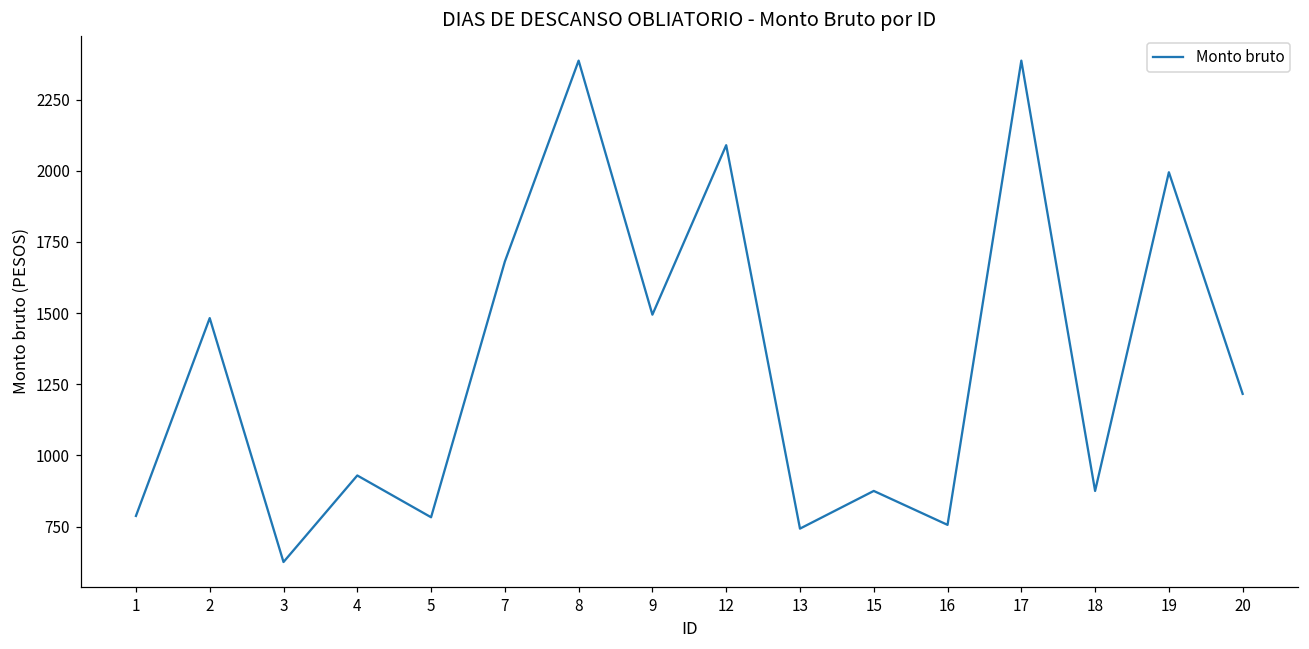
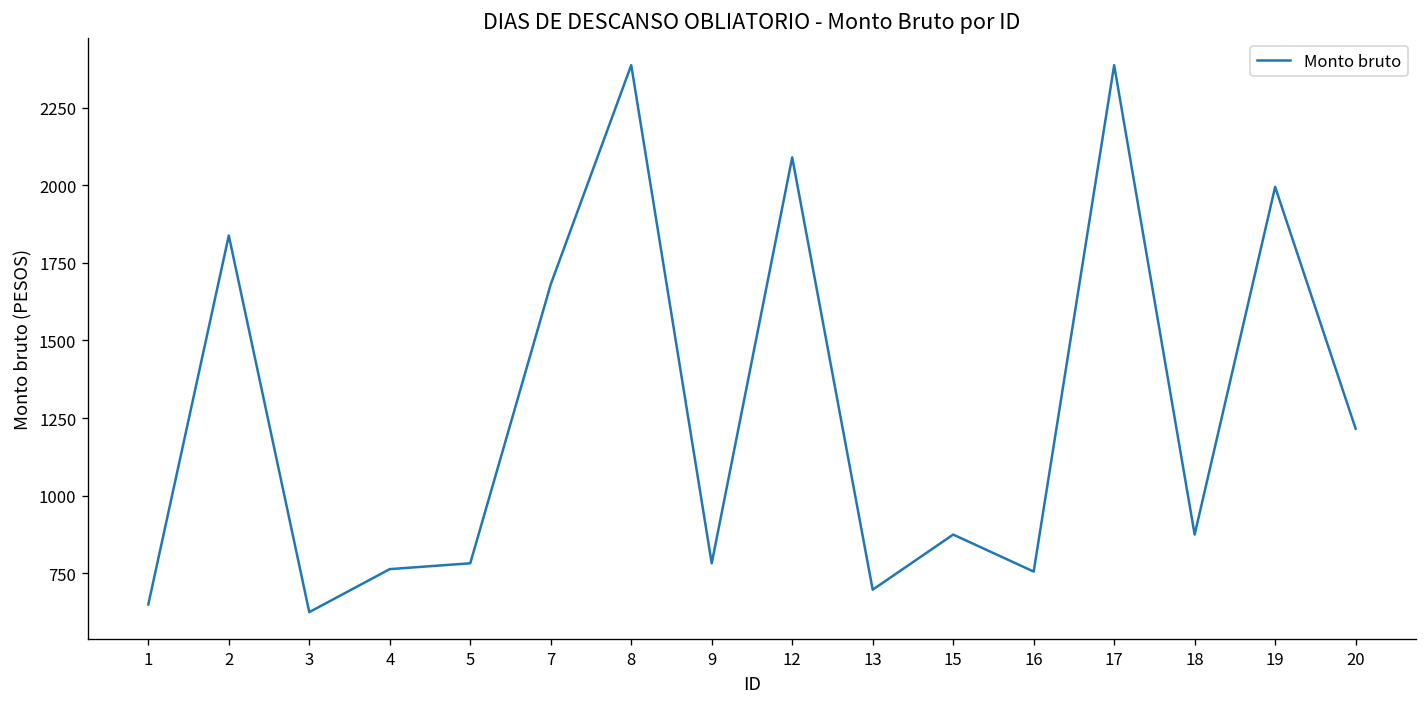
  {
-   "1": 790,
-   "2": 1480,
+   "1": 650,
+   "2": 1840,
    "3": 630,
-   "4": 930,
+   "4": 760,
    "5": 780,
    "7": 1680,
    "8": 2390,
-   "9": 1490,
+   "9": 780,
    "12": 2090,
-   "13": 740,
+   "13": 700,
    "15": 880,
    "16": 760,
    "17": 2390,
    "18": 880,
    "19": 1990,
    "20": 1220
  }
